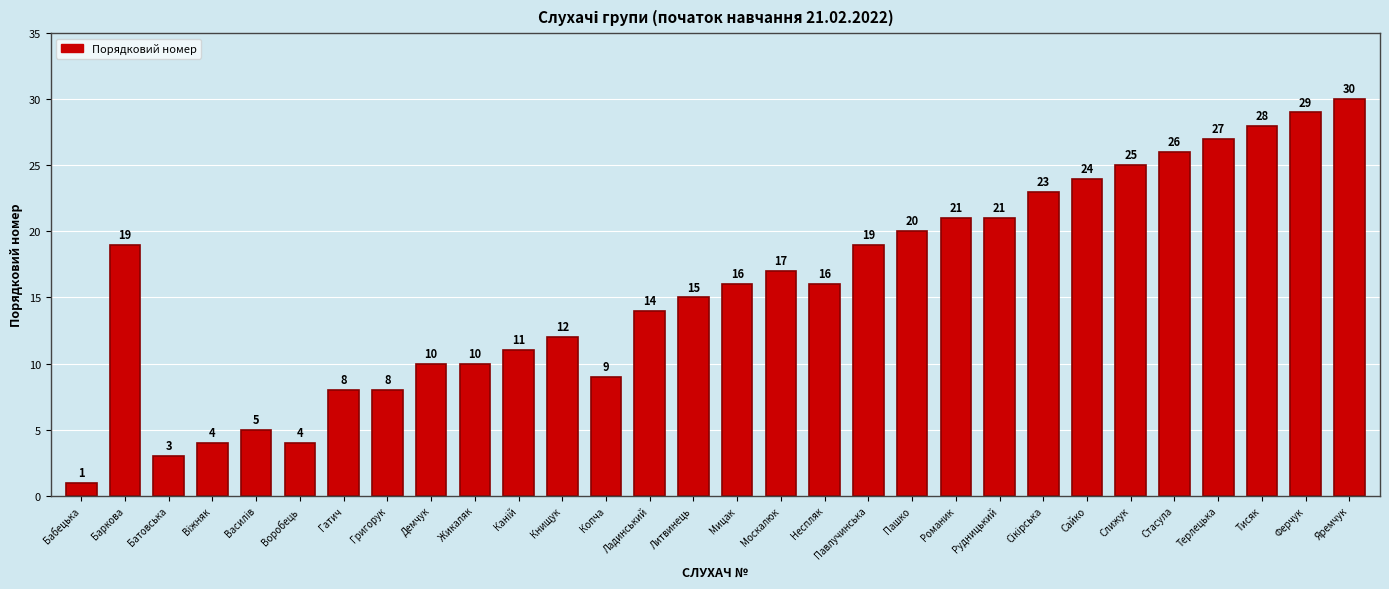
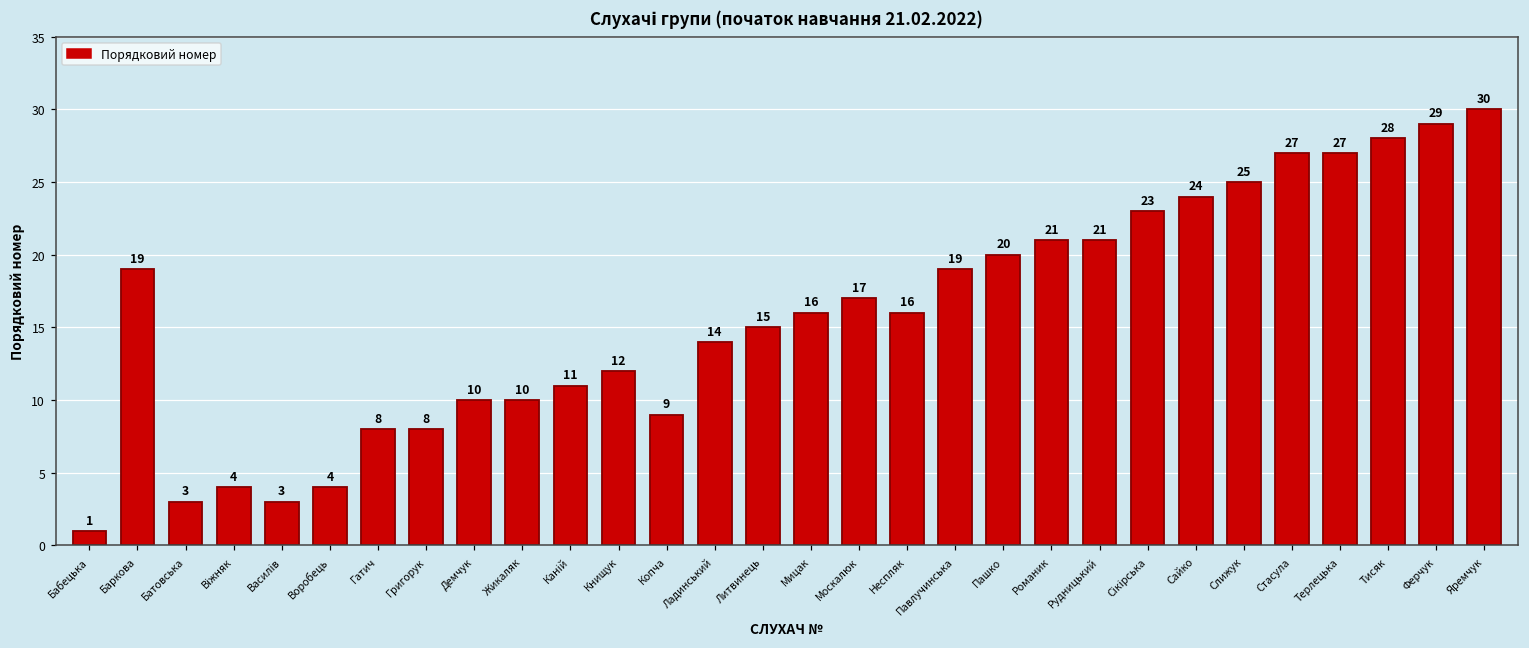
  {
    "Бабецька": 1,
    "Баркова": 19,
    "Батовська": 3,
    "Віжняк": 4,
-   "Василів": 5,
+   "Василів": 3,
    "Воробець": 4,
    "Гатич": 8,
    "Григорук": 8,
    "Демчук": 10,
    "Жикаляк": 10,
    "Каній": 11,
    "Книщук": 12,
    "Копча": 9,
    "Ладинський": 14,
    "Литвинець": 15,
    "Мицак": 16,
    "Москалюк": 17,
    "Неспляк": 16,
    "Павлучинська": 19,
    "Пашко": 20,
    "Романик": 21,
    "Рудницький": 21,
    "Сікірська": 23,
    "Сайко": 24,
    "Слижук": 25,
-   "Стасула": 26,
+   "Стасула": 27,
    "Терлецька": 27,
    "Тисяк": 28,
    "Ферчук": 29,
    "Яремчук": 30
  }
